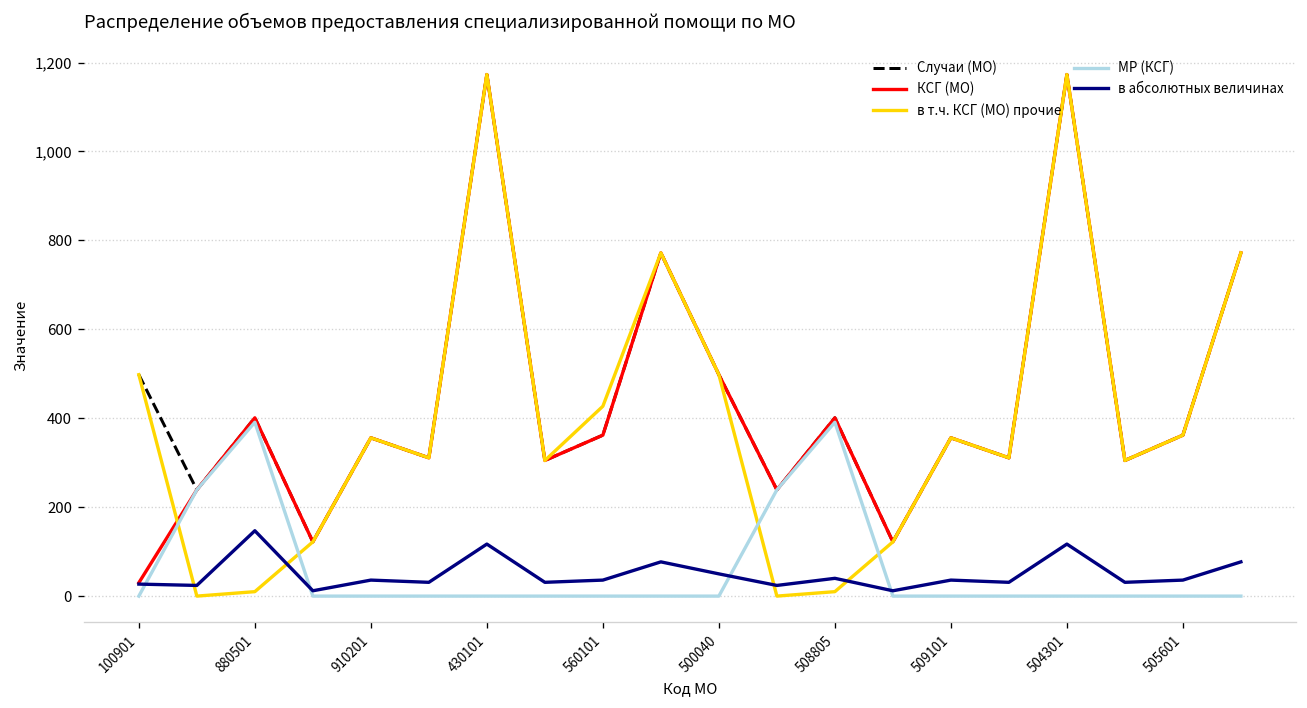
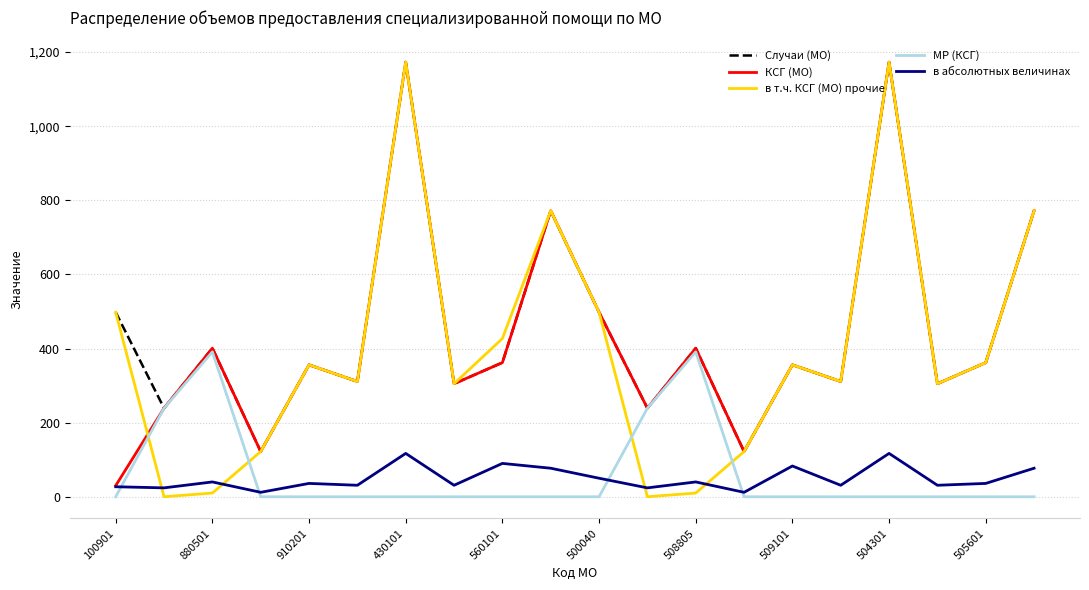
  {
    "в т.ч. КСГ (МО) прочие": {
      "880501": 10,
      "560101": 430,
      "508805": 10
    },
    "МР (КСГ)": {
      "100901": 0,
      "880501": 390,
      "910201": 0,
      "430101": 0,
      "560101": 0,
      "500040": 0,
      "508805": 390,
      "509101": 0,
      "504301": 0,
      "505601": 0
    },
    "в абсолютных величинах": {
-     "880501": 150,
+     "880501": 40,
      "910201": 40,
      "430101": 120,
-     "560101": 40,
+     "560101": 90,
      "500040": 50,
      "508805": 40,
-     "509101": 40,
+     "509101": 80,
      "504301": 120,
      "505601": 40
    }
  }
